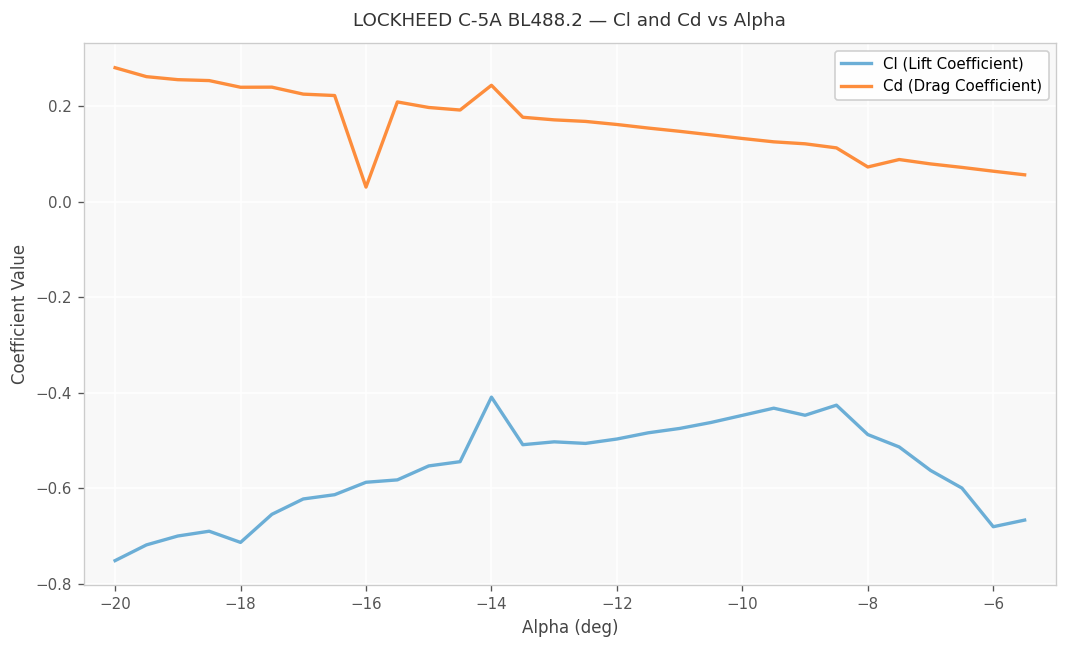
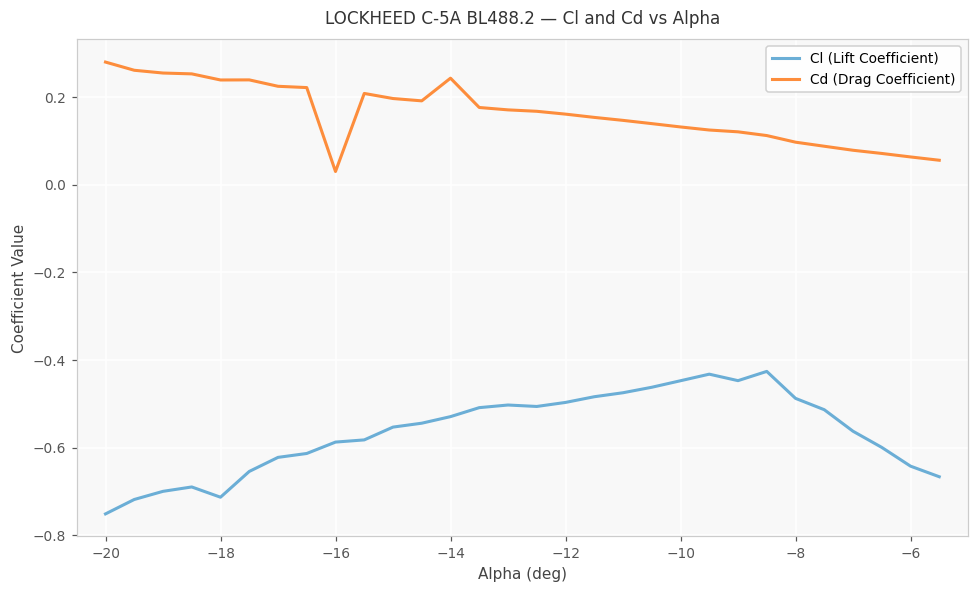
  {
    "Cl (Lift Coefficient)": {
      "−20": -0.75,
      "−18": -0.71,
      "−16": -0.59,
-     "−14": -0.41,
+     "−14": -0.53,
      "−12": -0.50,
      "−10": -0.45,
      "−8": -0.49,
-     "−6": -0.68
+     "−6": -0.64
    },
    "Cd (Drag Coefficient)": {
      "−20": 0.28,
      "−18": 0.24,
      "−16": 0.03,
      "−14": 0.24,
      "−12": 0.16,
      "−10": 0.13,
-     "−8": 0.07,
+     "−8": 0.10,
      "−6": 0.06
    }
  }
